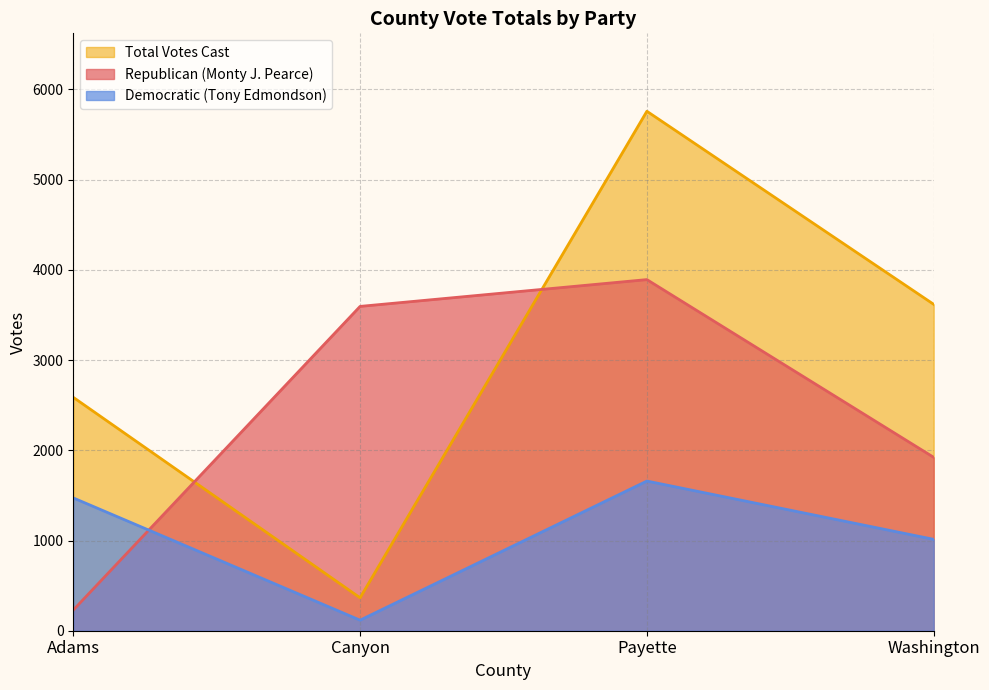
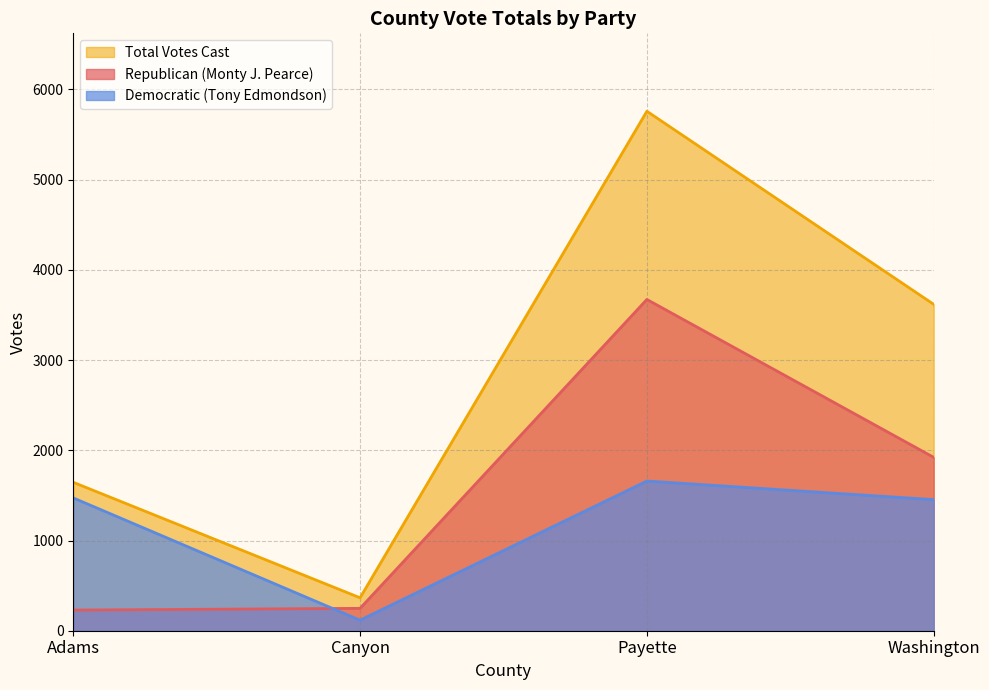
  {
    "Total Votes Cast": {
-     "Adams": 2600,
+     "Adams": 1600,
      "Canyon": 400,
      "Payette": 5800,
      "Washington": 3600
    },
    "Republican (Monty J. Pearce)": {
      "Adams": 200,
-     "Canyon": 3600,
-     "Payette": 3900,
+     "Canyon": 200,
+     "Payette": 3700,
      "Washington": 1900
    },
    "Democratic (Tony Edmondson)": {
      "Adams": 1500,
      "Canyon": 100,
      "Payette": 1700,
-     "Washington": 1000
+     "Washington": 1500
    }
  }
